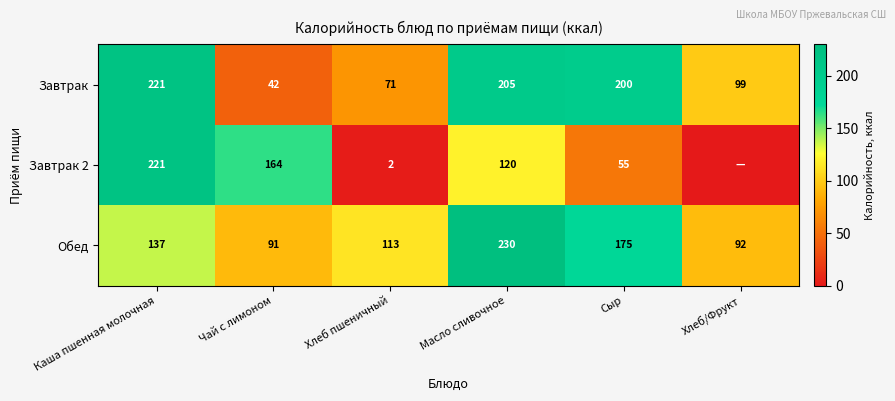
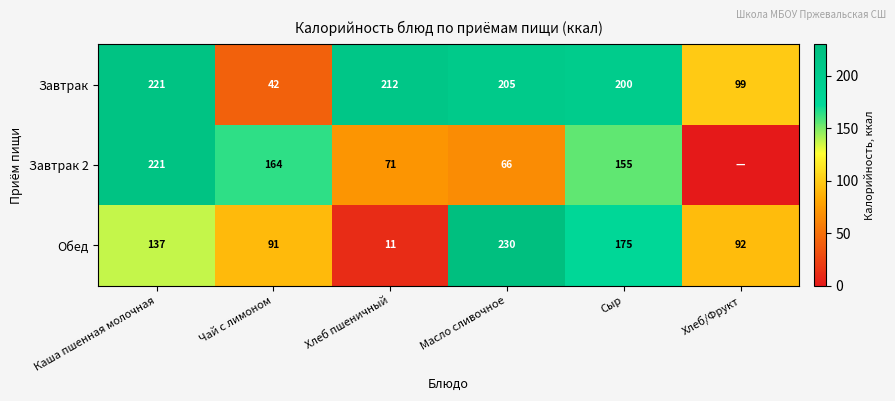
  {
    "Завтрак": {
      "Каша пшенная молочная": 221,
      "Чай с лимоном": 42,
-     "Хлеб пшеничный": 71,
+     "Хлеб пшеничный": 212,
      "Масло сливочное": 205,
      "Сыр": 200,
      "Хлеб/Фрукт": 99
    },
    "Завтрак 2": {
      "Каша пшенная молочная": 221,
      "Чай с лимоном": 164,
-     "Хлеб пшеничный": 2,
-     "Масло сливочное": 120,
-     "Сыр": 55
+     "Хлеб пшеничный": 71,
+     "Масло сливочное": 66,
+     "Сыр": 155
    },
    "Обед": {
      "Каша пшенная молочная": 137,
      "Чай с лимоном": 91,
-     "Хлеб пшеничный": 113,
+     "Хлеб пшеничный": 11,
      "Масло сливочное": 230,
      "Сыр": 175,
      "Хлеб/Фрукт": 92
    }
  }
